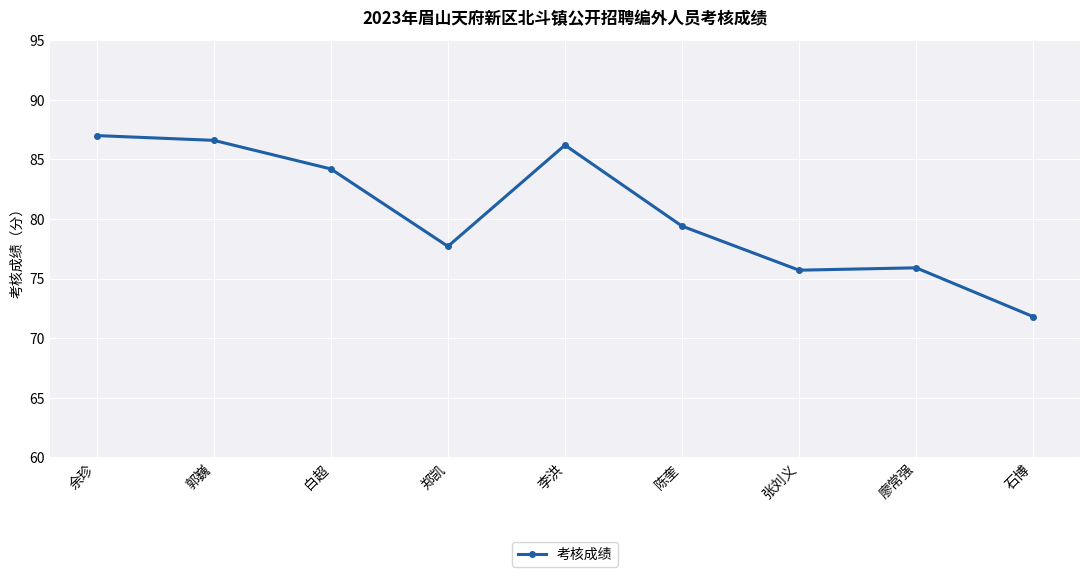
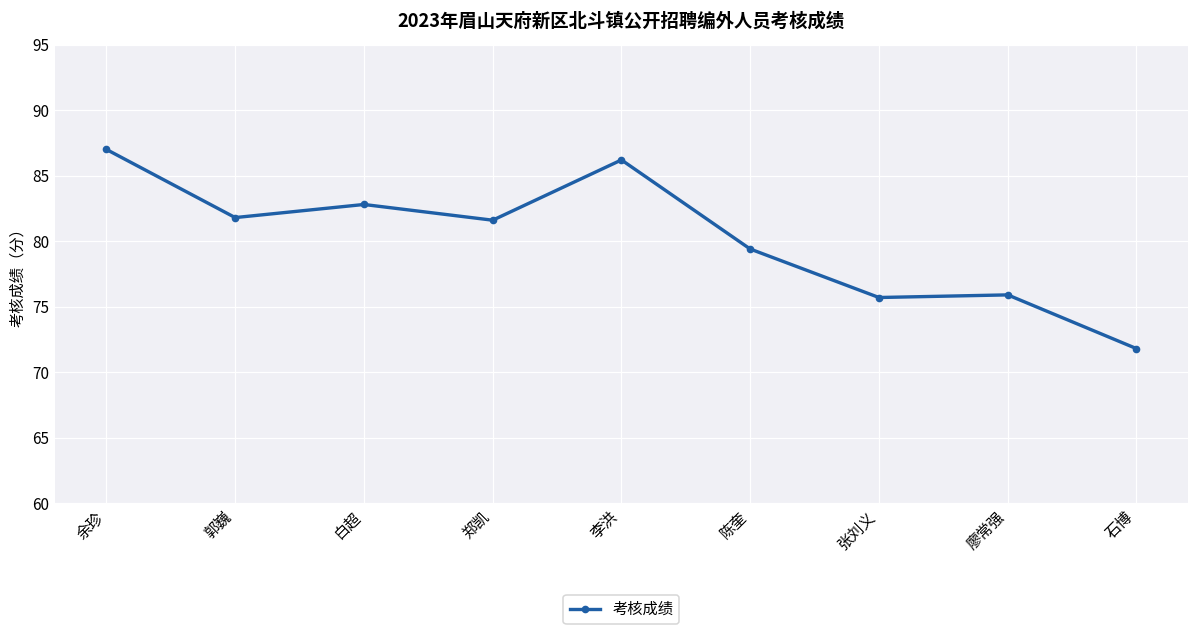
  {
    "余珍": 87.0,
-   "郭巍": 86.6,
-   "白超": 84.2,
-   "郑凯": 77.7,
+   "郭巍": 81.8,
+   "白超": 82.8,
+   "郑凯": 81.6,
    "李洪": 86.2,
    "陈奎": 79.4,
    "张刘义": 75.7,
    "廖常强": 75.9,
    "石博": 71.8
  }
